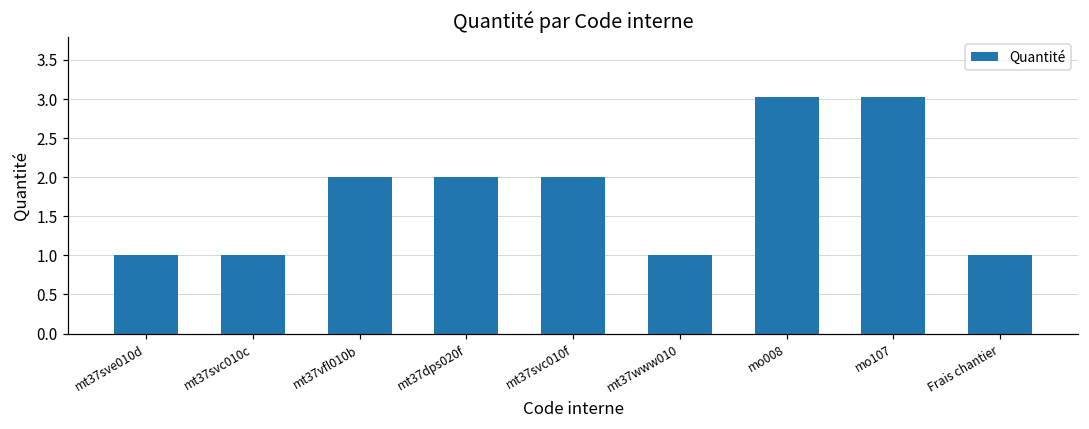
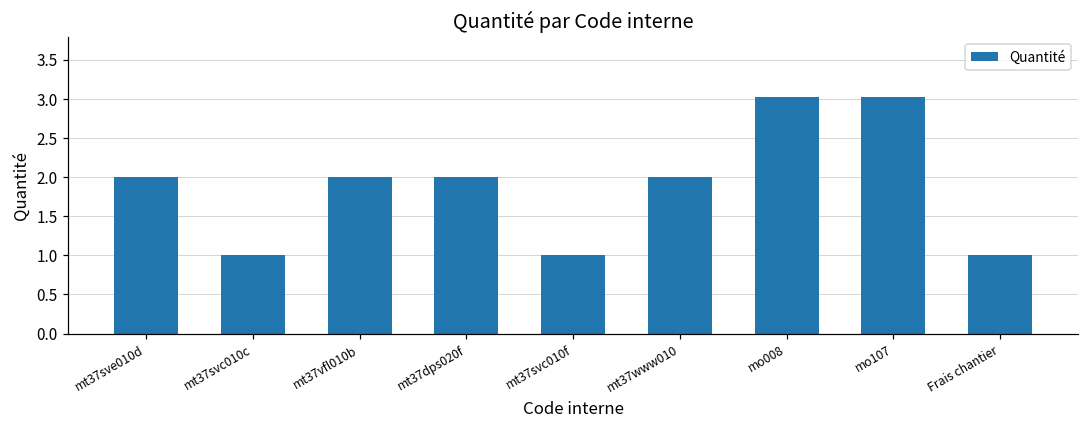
  {
-   "mt37sve010d": 1,
+   "mt37sve010d": 2,
    "mt37svc010c": 1,
    "mt37vfl010b": 2,
    "mt37dps020f": 2,
-   "mt37svc010f": 2,
-   "mt37www010": 1,
+   "mt37svc010f": 1,
+   "mt37www010": 2,
    "mo008": 3,
    "mo107": 3,
    "Frais chantier": 1
  }
